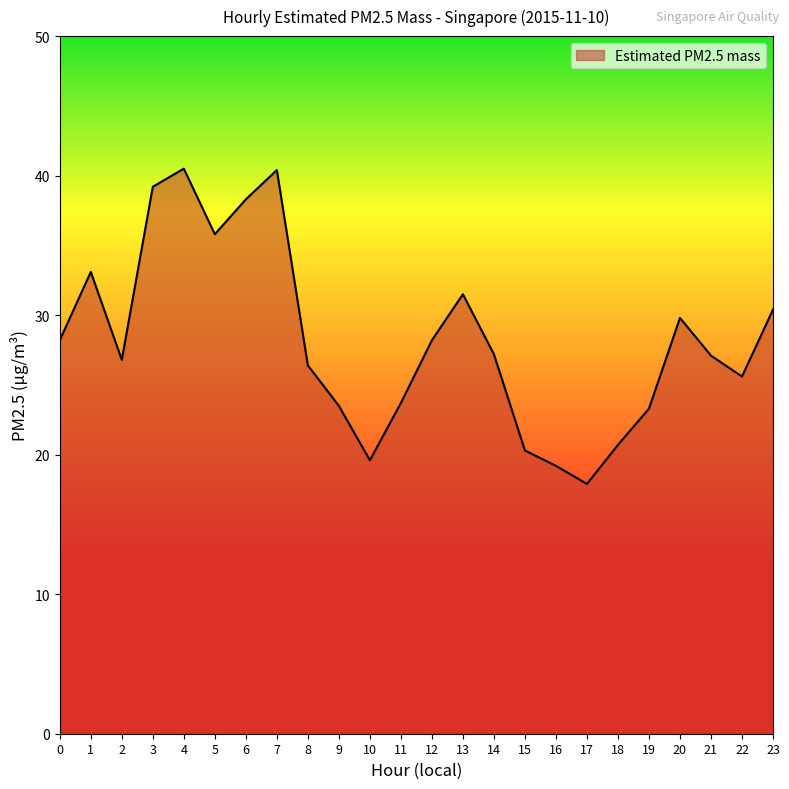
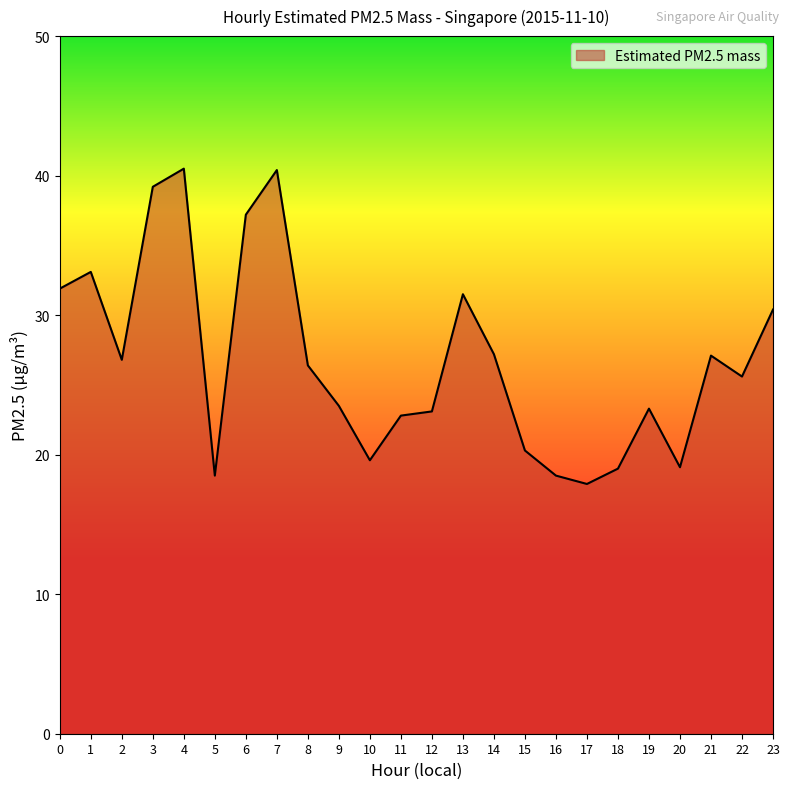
  {
-   "0": 28.2,
+   "0": 31.9,
    "1": 33.1,
    "2": 26.8,
    "3": 39.2,
    "4": 40.5,
-   "5": 35.8,
-   "6": 38.3,
+   "5": 18.5,
+   "6": 37.2,
    "7": 40.4,
    "8": 26.4,
    "9": 23.5,
    "10": 19.6,
-   "11": 23.7,
-   "12": 28.2,
+   "11": 22.8,
+   "12": 23.1,
    "13": 31.5,
    "14": 27.2,
    "15": 20.3,
-   "16": 19.2,
+   "16": 18.5,
    "17": 17.9,
-   "18": 20.7,
+   "18": 19.0,
    "19": 23.3,
-   "20": 29.8,
+   "20": 19.1,
    "21": 27.1,
    "22": 25.6,
    "23": 30.4
  }
